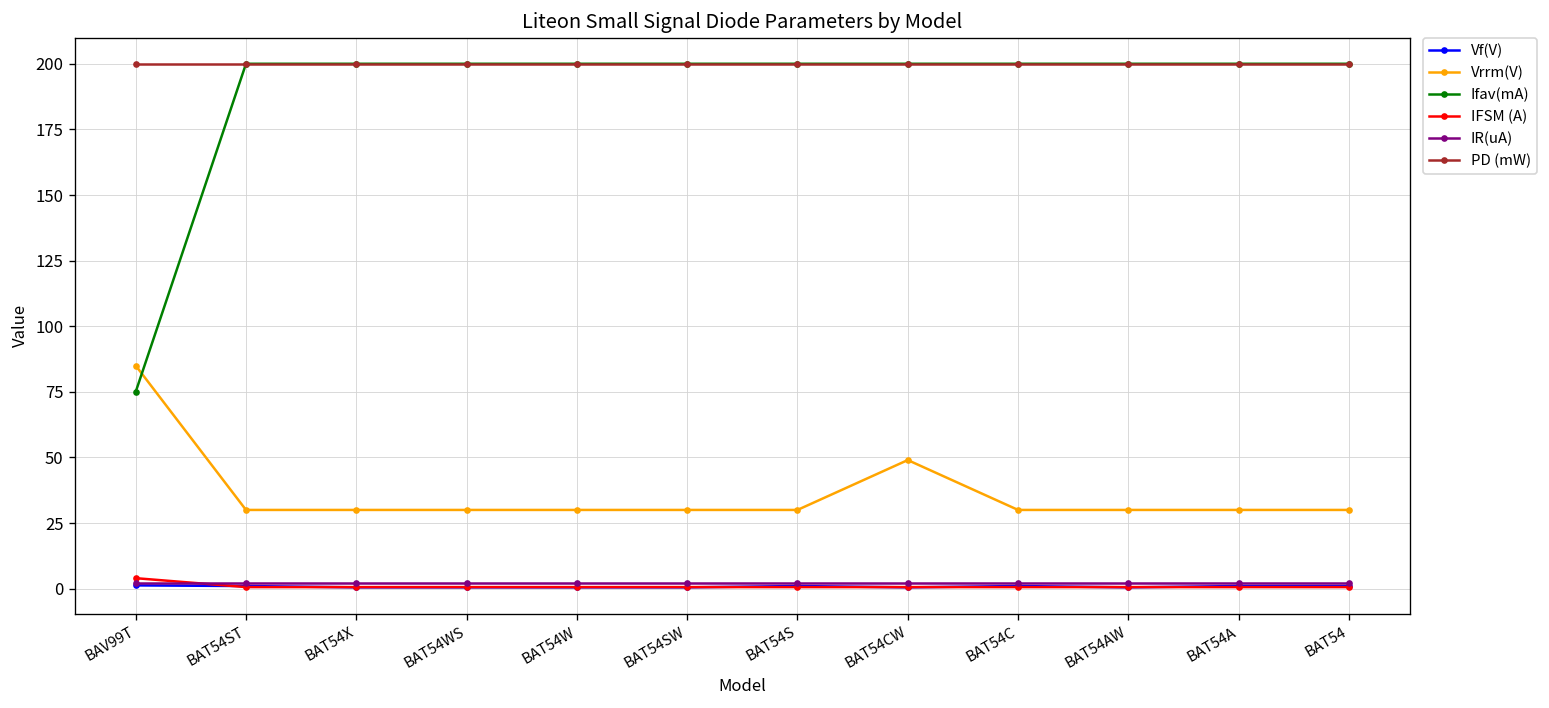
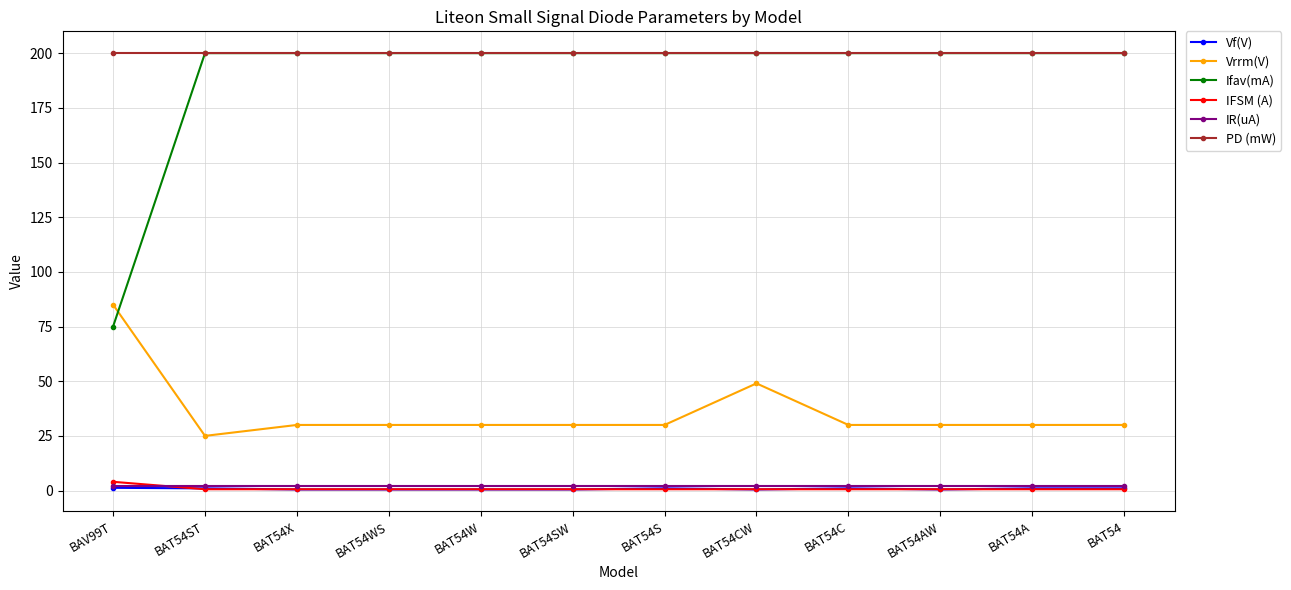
  {
    "Vrrm(V)": {
      "BAV99T": 85,
-     "BAT54ST": 30,
+     "BAT54ST": 25,
      "BAT54X": 30,
      "BAT54WS": 30,
      "BAT54W": 30,
      "BAT54SW": 30,
      "BAT54S": 30,
      "BAT54CW": 49,
      "BAT54C": 30,
      "BAT54AW": 30,
      "BAT54A": 30,
      "BAT54": 30
    },
    "Ifav(mA)": {
      "BAV99T": 75
    },
    "IFSM (A)": {
      "BAV99T": 4
    },
    "IR(uA)": {
      "BAT54X": 2,
      "BAT54WS": 2,
      "BAT54W": 2,
      "BAT54SW": 2,
      "BAT54CW": 2,
      "BAT54AW": 2
    },
    "PD (mW)": {
      "BAV99T": 200
    }
  }
